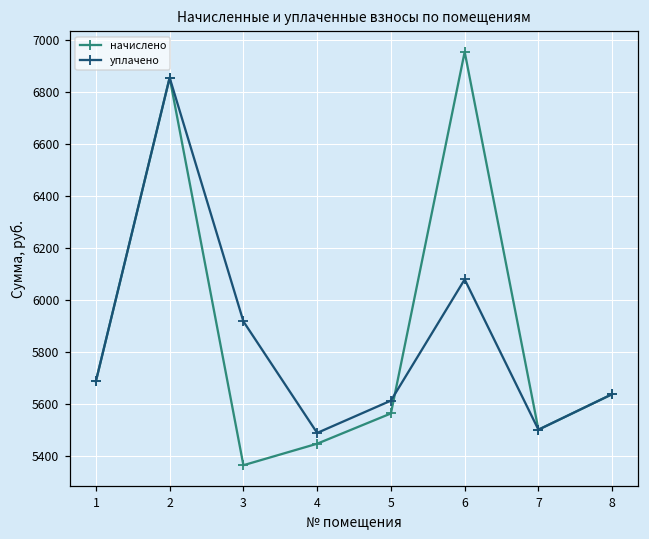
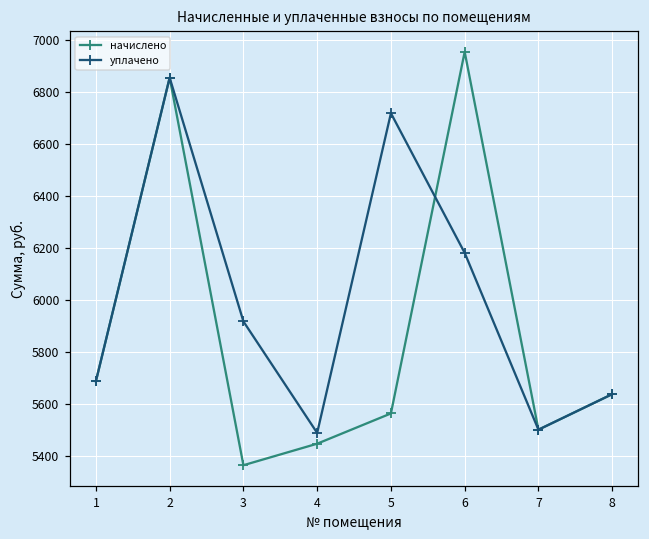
  {
    "начислено": {
      "3": 5370,
      "4": 5450,
      "5": 5560,
      "6": 6960
    },
    "уплачено": {
      "3": 5920,
      "4": 5490,
-     "5": 5610,
-     "6": 6080
+     "5": 6720,
+     "6": 6180
    }
  }
